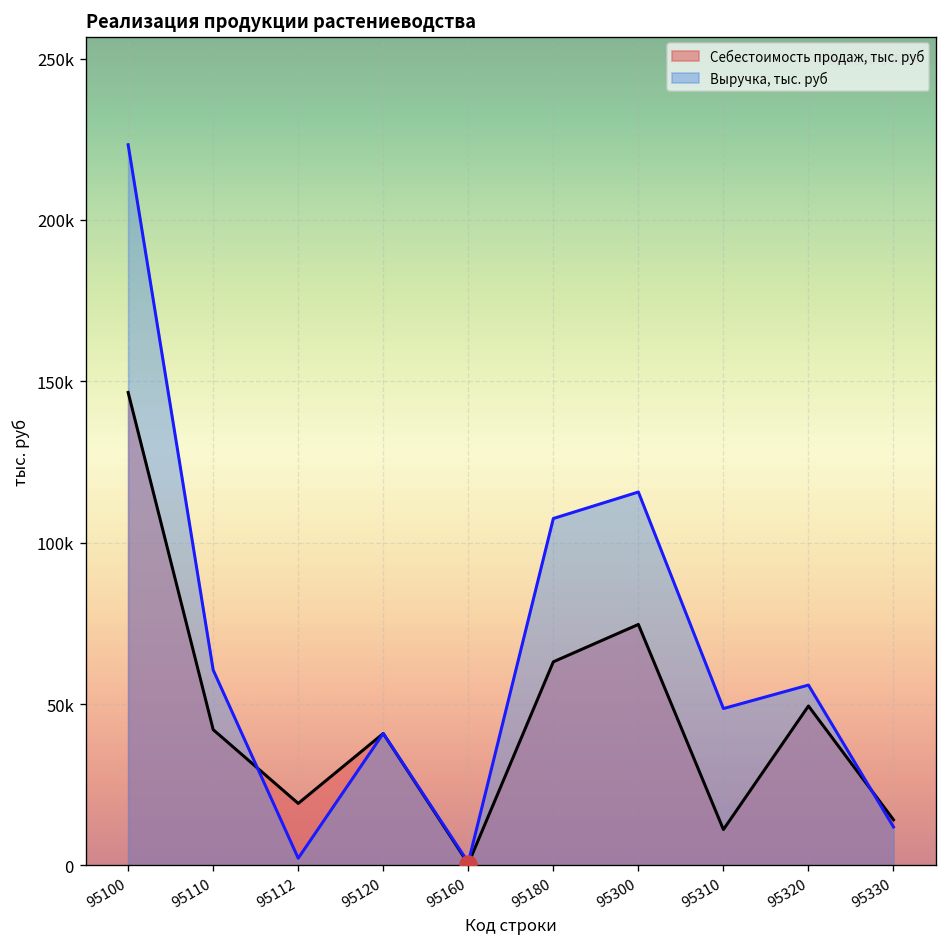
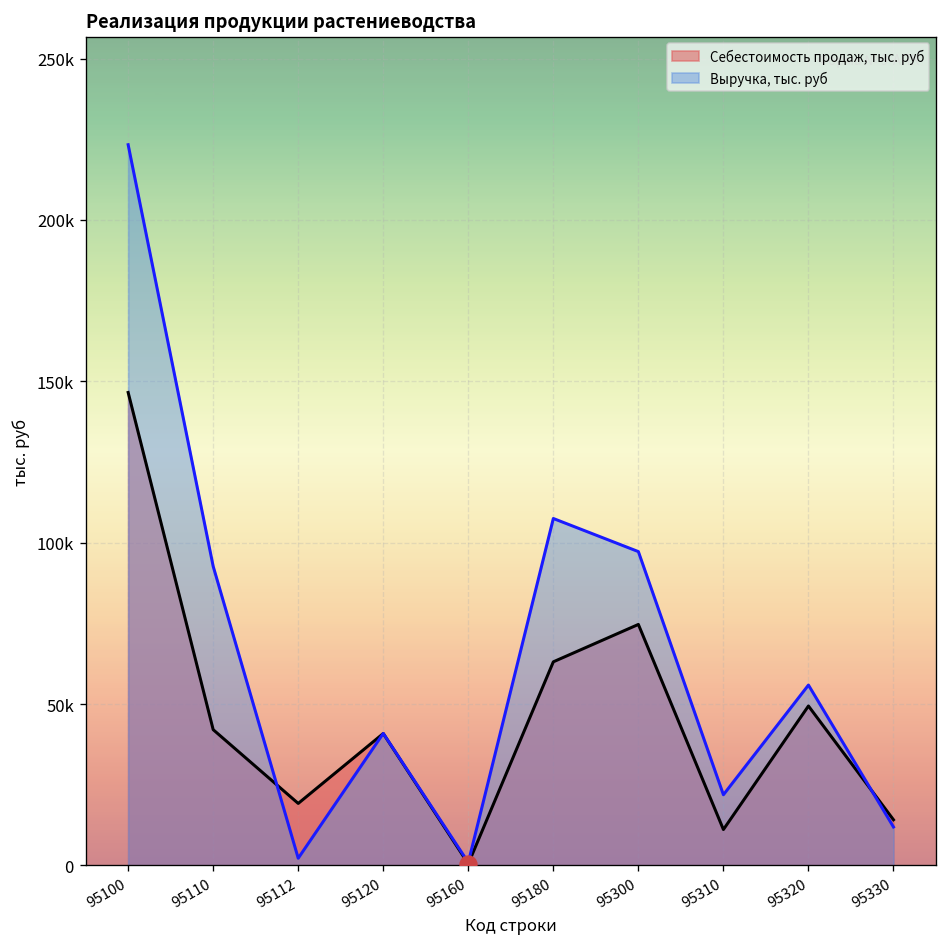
  {
    "Выручка, тыс. руб": {
      "95100": 223000,
-     "95110": 61000,
+     "95110": 93000,
      "95112": 2000,
      "95180": 108000,
-     "95300": 116000,
-     "95310": 49000,
+     "95300": 97000,
+     "95310": 22000,
      "95320": 56000,
      "95330": 12000
    }
  }
